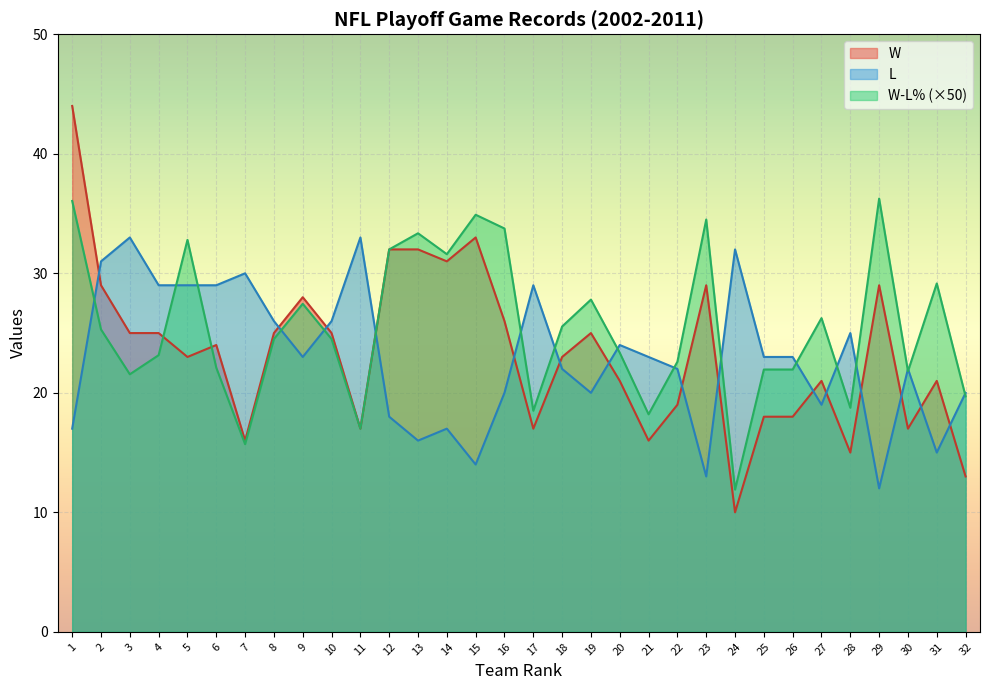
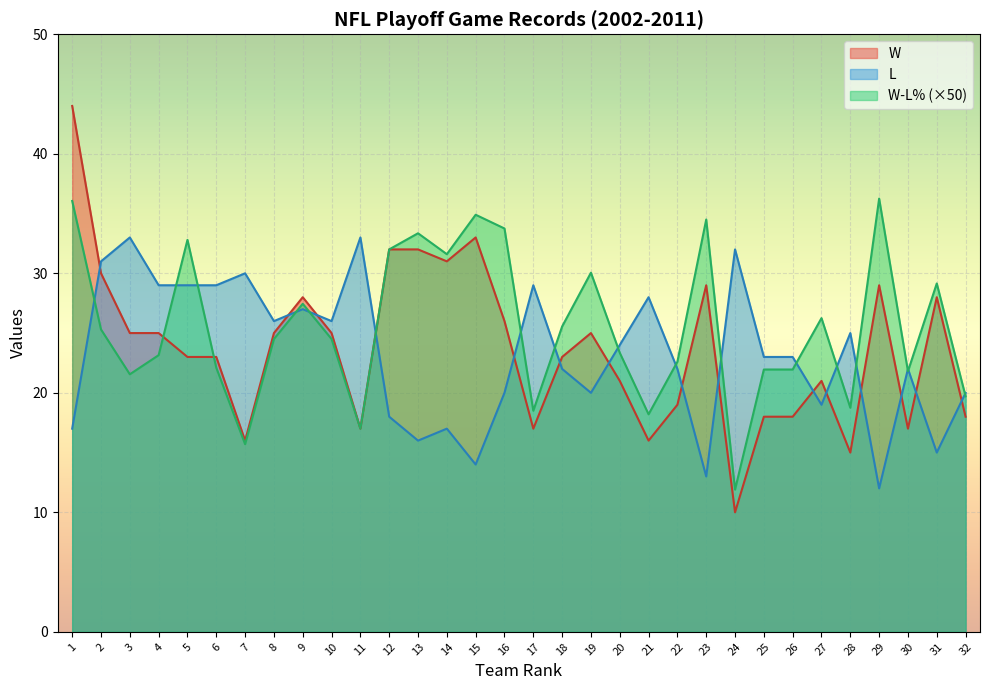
  {
    "W": {
      "1": 44,
-     "2": 29,
+     "2": 30,
      "3": 25,
      "4": 25,
      "5": 23,
-     "6": 24,
+     "6": 23,
      "7": 16,
      "8": 25,
      "9": 28,
      "10": 25,
      "13": 32,
      "14": 31,
      "15": 33,
      "16": 26,
      "17": 17,
      "18": 23,
      "19": 25,
      "20": 21,
      "21": 16,
      "22": 19,
      "23": 29,
      "24": 10,
      "25": 18,
      "26": 18,
      "27": 21,
      "28": 15,
      "29": 29,
      "30": 17,
-     "31": 21,
-     "32": 13
+     "31": 28,
+     "32": 18
    },
    "L": {
      "1": 17,
      "2": 31,
      "3": 33,
      "4": 29,
      "5": 29,
      "6": 29,
      "7": 30,
      "8": 26,
-     "9": 23,
+     "9": 27,
      "10": 26,
      "11": 33,
      "12": 18,
      "13": 16,
      "14": 17,
      "15": 14,
      "16": 20,
      "17": 29,
      "18": 22,
      "19": 20,
      "20": 24,
-     "21": 23,
+     "21": 28,
      "22": 22,
      "23": 13,
      "24": 32,
      "25": 23,
      "26": 23,
      "27": 19,
      "28": 25,
      "29": 12,
      "31": 15,
      "32": 20
    },
    "W-L% (×50)": {
      "1": 36.1,
      "2": 25.3,
      "3": 21.6,
      "4": 23.2,
      "5": 32.8,
      "6": 22.1,
      "7": 15.7,
      "8": 24.5,
      "9": 27.5,
      "10": 24.5,
      "13": 33.4,
      "14": 31.6,
      "15": 34.9,
      "16": 33.8,
      "17": 18.5,
      "18": 25.6,
-     "19": 27.8,
+     "19": 30.0,
      "20": 23.4,
      "21": 18.2,
      "22": 22.6,
      "23": 34.5,
      "24": 11.9,
      "25": 22.0,
      "26": 22.0,
      "27": 26.3,
      "28": 18.8,
      "29": 36.3,
      "31": 29.2,
      "32": 19.7
    }
  }
